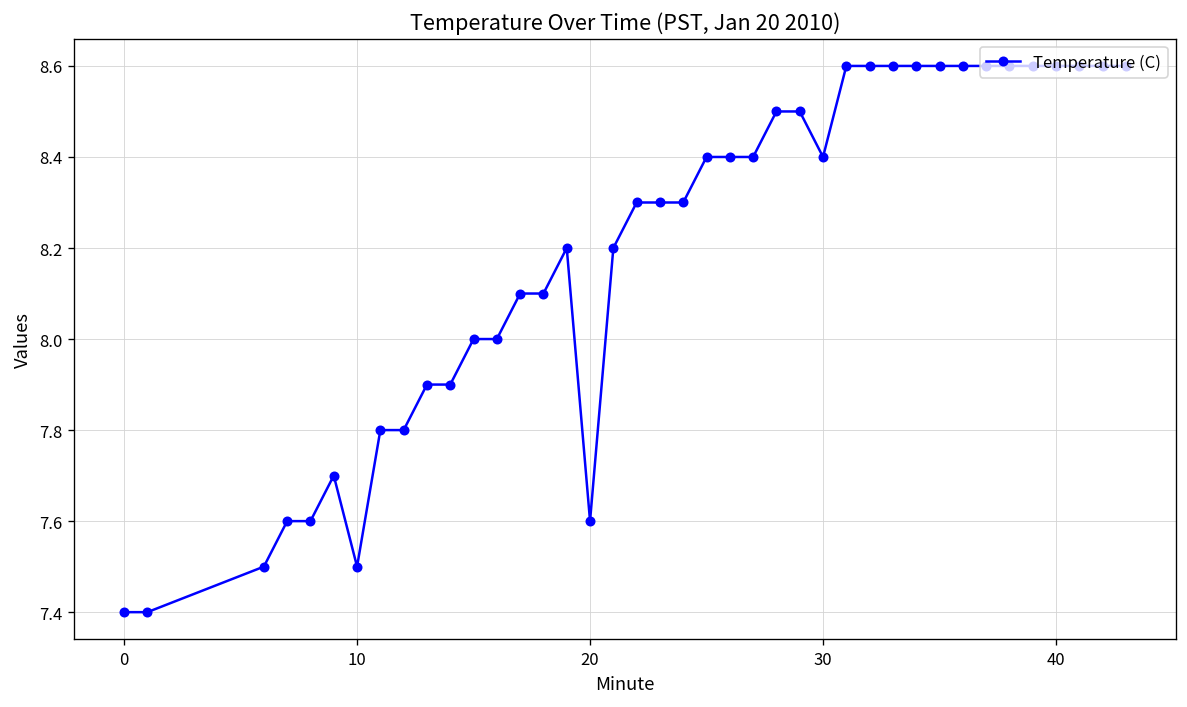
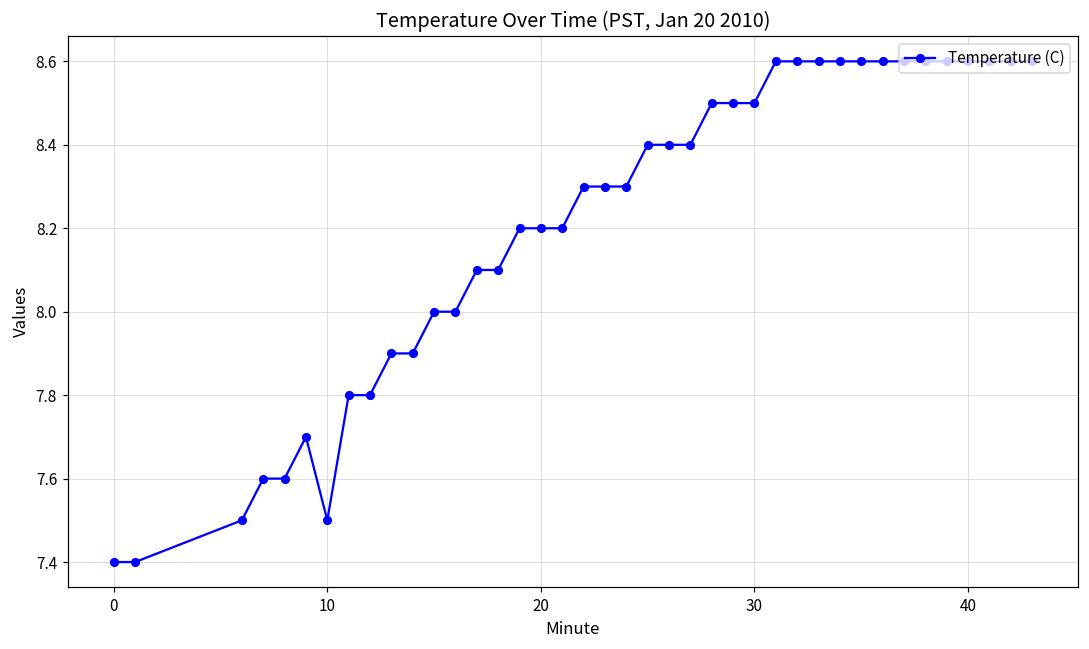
  {
    "0": 7.4,
    "10": 7.5,
-   "20": 7.6,
-   "30": 8.4
+   "20": 8.2,
+   "30": 8.5
  }
